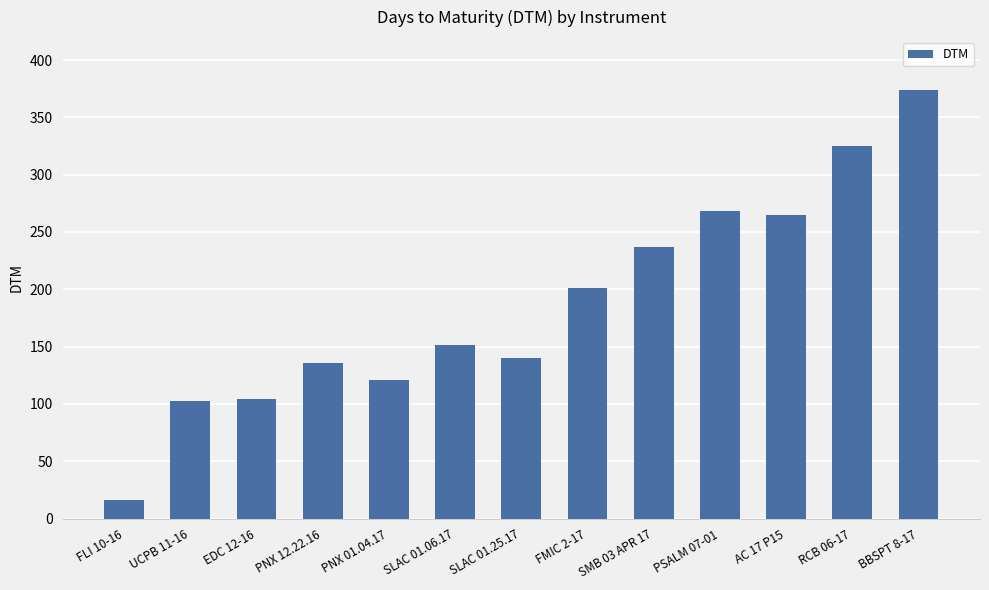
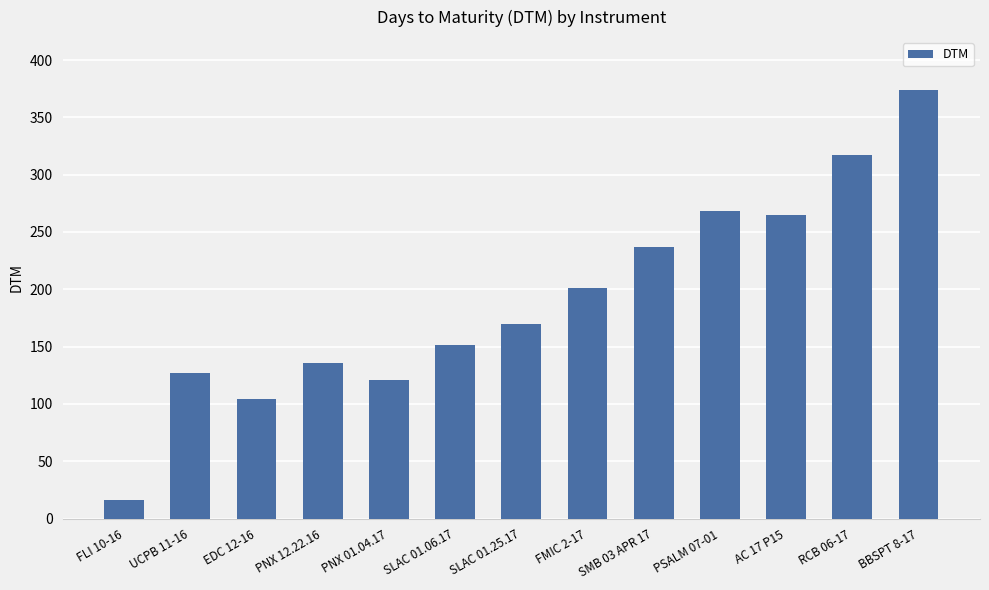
  {
    "FLI 10-16": 16,
-   "UCPB 11-16": 103,
+   "UCPB 11-16": 127,
    "EDC 12-16": 104,
    "PNX 12.22.16": 136,
    "PNX 01.04.17": 121,
    "SLAC 01.06.17": 151,
-   "SLAC 01.25.17": 140,
+   "SLAC 01.25.17": 170,
    "FMIC 2-17": 201,
    "SMB 03 APR 17": 237,
    "PSALM 07-01": 268,
    "AC 17 P15": 265,
-   "RCB 06-17": 325,
+   "RCB 06-17": 317,
    "BBSPT 8-17": 374
  }
